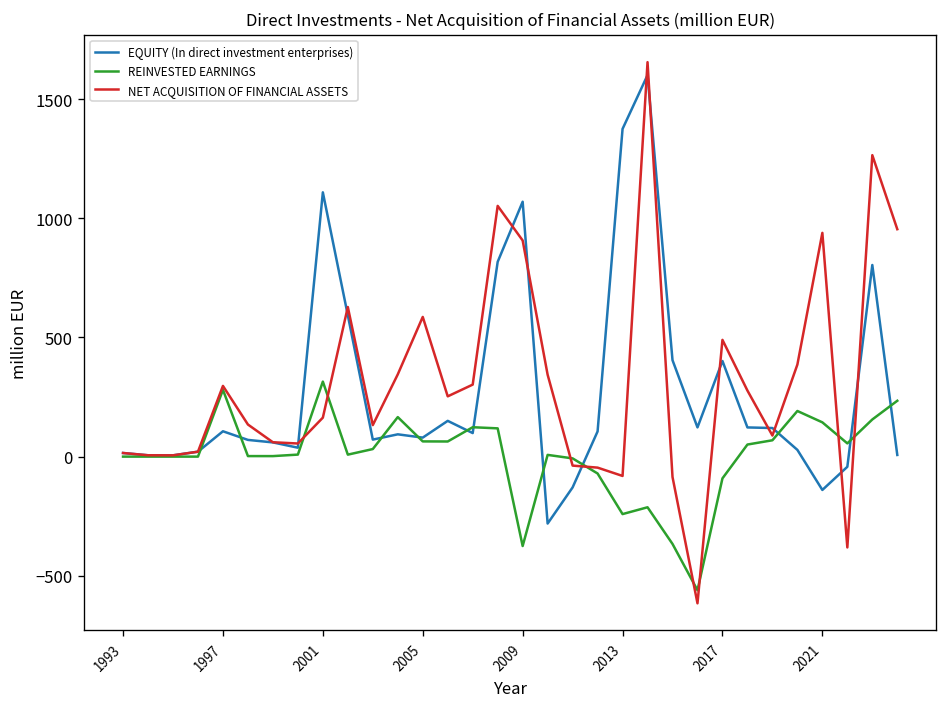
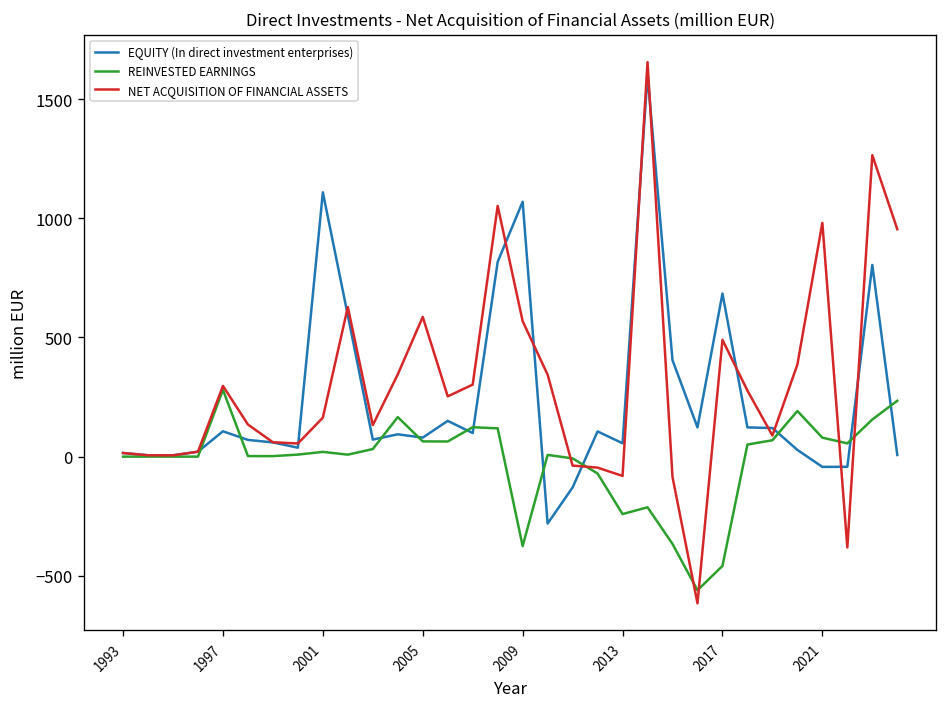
  {
    "EQUITY (In direct investment enterprises)": {
      "1997": 110,
      "2001": 1110,
      "2005": 80,
      "2009": 1070,
-     "2013": 1370,
-     "2017": 400,
-     "2021": -140
+     "2013": 60,
+     "2017": 680,
+     "2021": -40
    },
    "REINVESTED EARNINGS": {
      "1993": 0,
      "1997": 280,
-     "2001": 310,
+     "2001": 20,
      "2005": 60,
      "2009": -380,
      "2013": -240,
-     "2017": -90,
-     "2021": 140
+     "2017": -460,
+     "2021": 80
    },
    "NET ACQUISITION OF FINANCIAL ASSETS": {
      "1997": 300,
      "2001": 160,
      "2005": 590,
-     "2009": 910,
+     "2009": 570,
      "2013": -80,
      "2017": 490,
-     "2021": 940
+     "2021": 980
    }
  }
